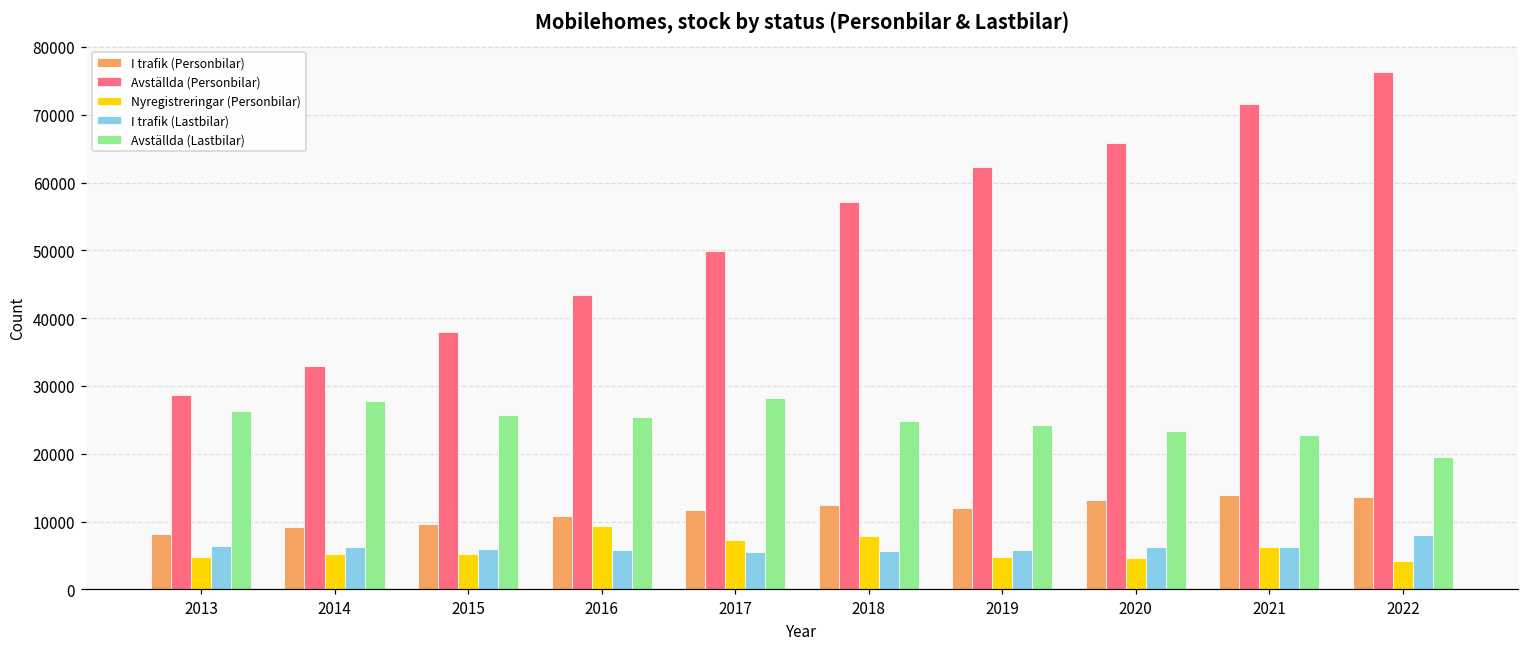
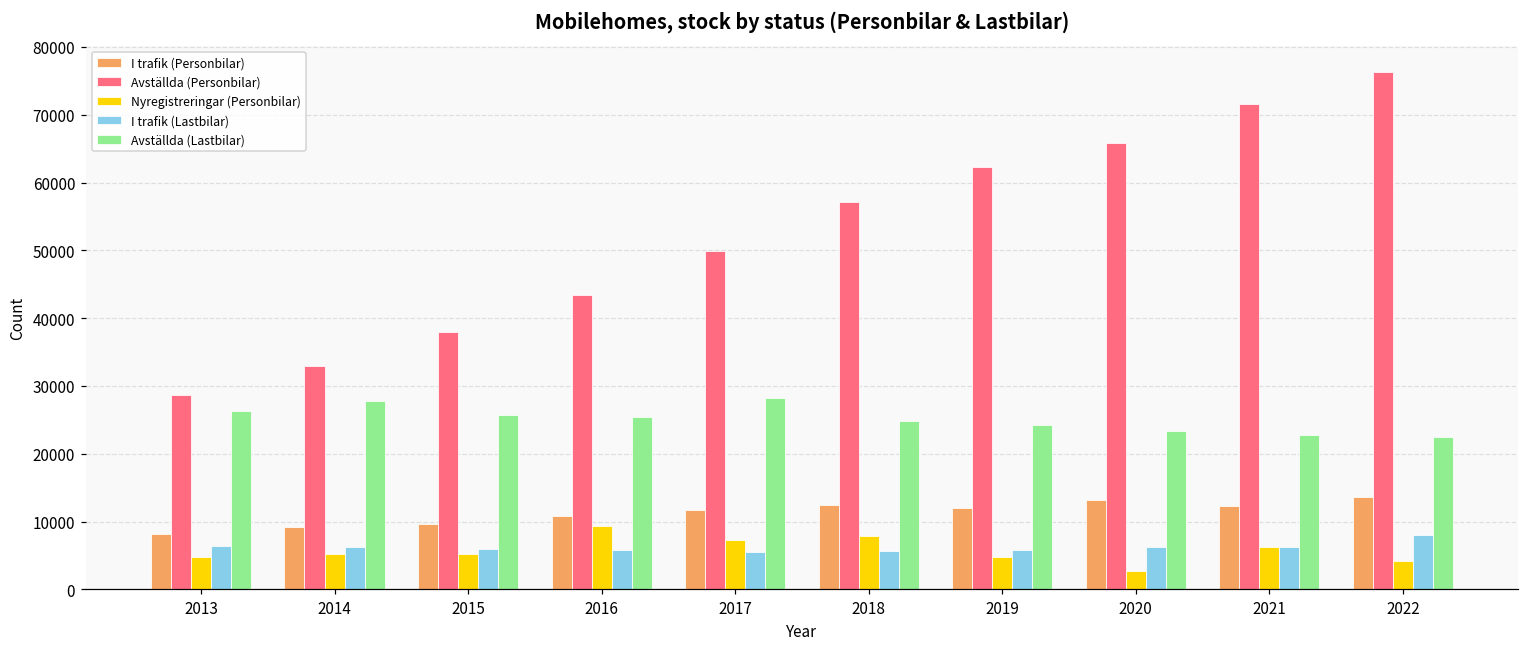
  {
    "I trafik (Personbilar)": {
      "2013": 8000,
      "2014": 9000,
      "2015": 10000,
      "2016": 11000,
      "2017": 12000,
      "2018": 12000,
      "2019": 12000,
      "2020": 13000,
-     "2021": 14000,
+     "2021": 12000,
      "2022": 14000
    },
    "Avställda (Personbilar)": {
      "2013": 29000,
      "2014": 33000,
      "2015": 38000,
      "2016": 43000,
      "2017": 50000,
      "2018": 57000,
      "2019": 62000,
      "2020": 66000,
      "2021": 72000,
      "2022": 76000
    },
    "Nyregistreringar (Personbilar)": {
      "2013": 5000,
      "2014": 5000,
      "2015": 5000,
      "2016": 9000,
      "2017": 7000,
      "2018": 8000,
      "2019": 5000,
-     "2020": 5000,
+     "2020": 3000,
      "2021": 6000,
      "2022": 4000
    },
    "I trafik (Lastbilar)": {
      "2013": 6000,
      "2014": 6000,
      "2015": 6000,
      "2016": 6000,
      "2017": 6000,
      "2018": 6000,
      "2019": 6000,
      "2020": 6000,
      "2021": 6000,
      "2022": 8000
    },
    "Avställda (Lastbilar)": {
      "2013": 26000,
      "2014": 28000,
      "2015": 26000,
      "2016": 25000,
      "2017": 28000,
      "2018": 25000,
      "2019": 24000,
      "2020": 23000,
      "2021": 23000,
-     "2022": 20000
+     "2022": 22000
    }
  }
